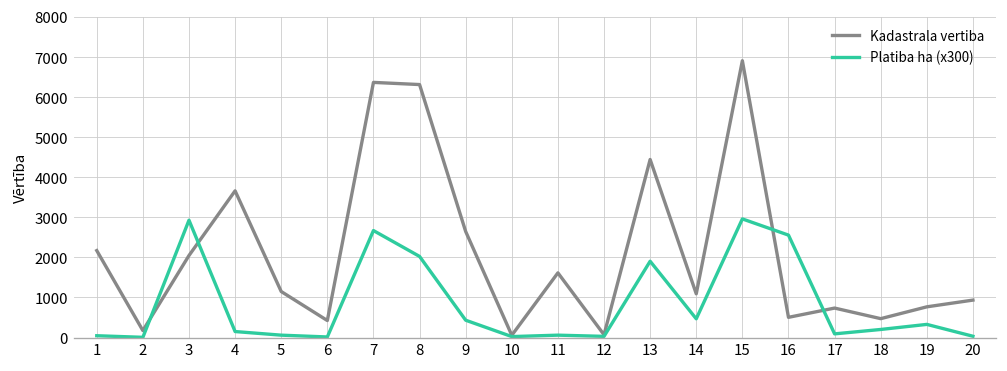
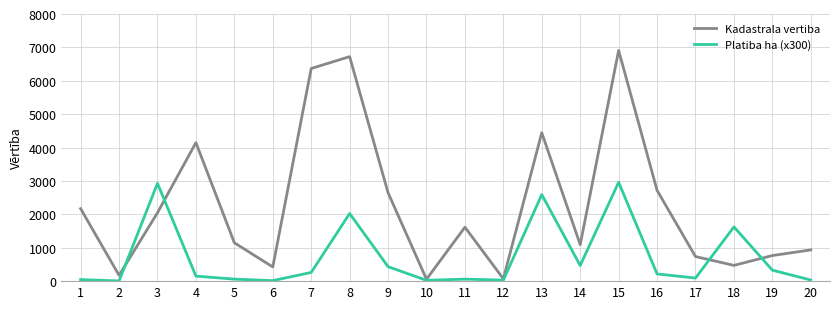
  {
    "Kadastrala vertiba": {
      "1": 2200,
      "2": 200,
      "3": 2000,
-     "4": 3700,
+     "4": 4100,
      "5": 1100,
      "6": 400,
      "7": 6400,
-     "8": 6300,
+     "8": 6700,
      "9": 2600,
      "11": 1600,
      "13": 4400,
      "14": 1100,
      "15": 6900,
-     "16": 500,
+     "16": 2700,
      "17": 700,
      "18": 500,
      "19": 800,
      "20": 900
    },
    "Platiba ha (x300)": {
      "1": 0,
      "2": 0,
      "3": 2900,
      "4": 200,
      "5": 100,
      "6": 0,
-     "7": 2700,
+     "7": 300,
      "8": 2000,
      "9": 400,
      "11": 100,
-     "13": 1900,
+     "13": 2600,
      "14": 500,
      "15": 3000,
-     "16": 2600,
+     "16": 200,
      "17": 100,
-     "18": 200,
+     "18": 1600,
      "19": 300,
      "20": 0
    }
  }
